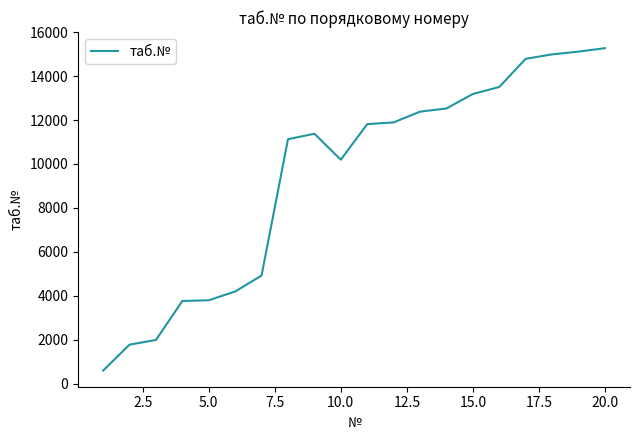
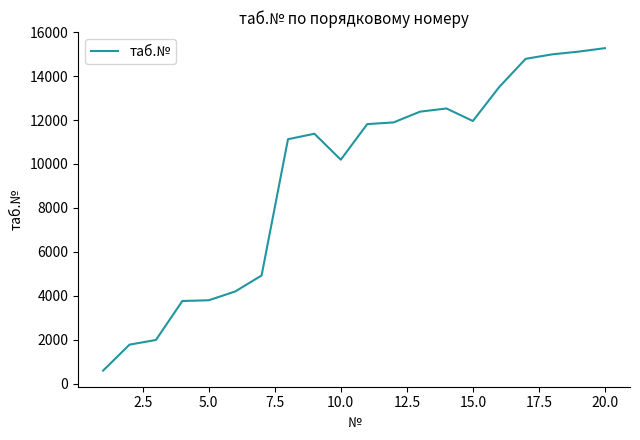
  {
    "5.0": 3800,
    "10.0": 10200,
-   "15.0": 13200,
+   "15.0": 12000,
    "20.0": 15300
  }
